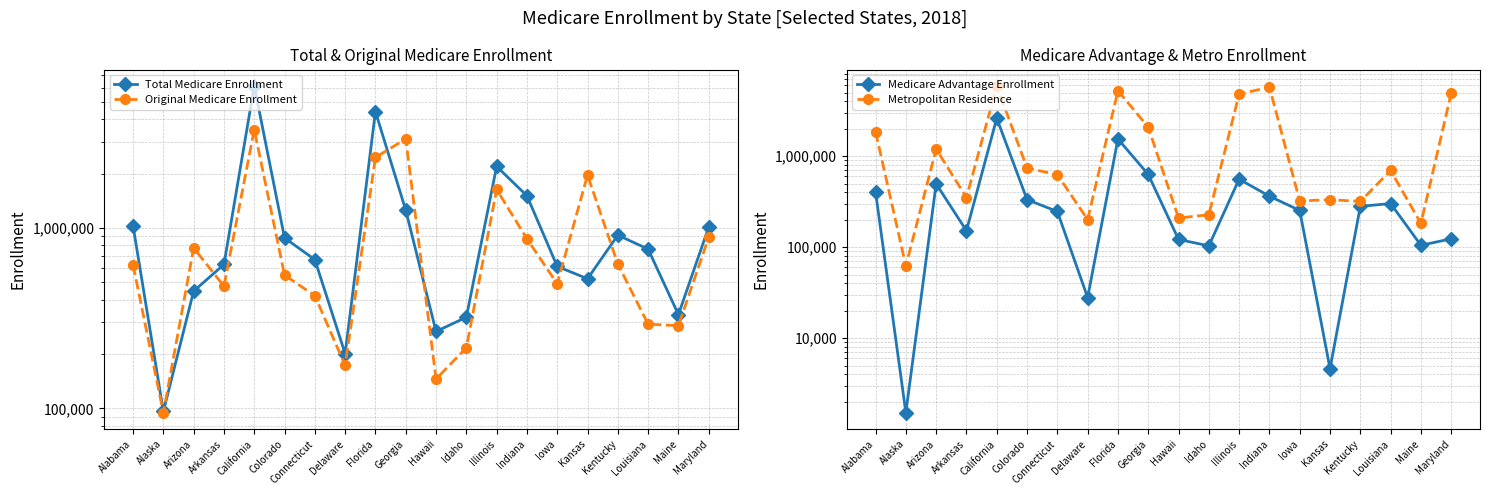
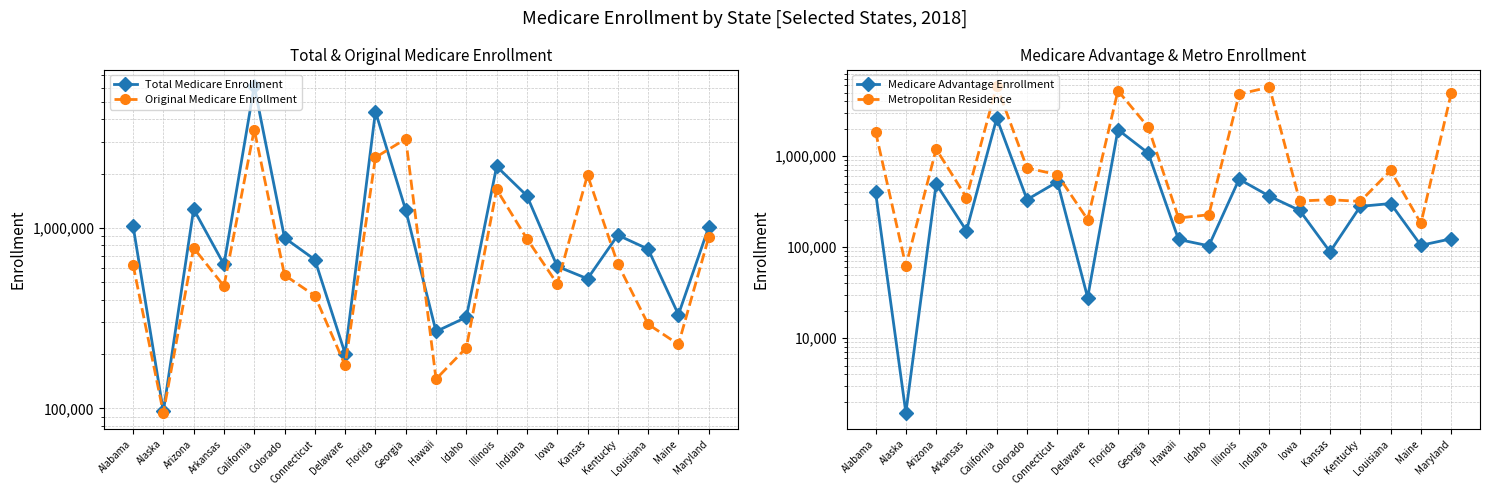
  {
    "Total & Original Medicare Enrollment": {
      "Total Medicare Enrollment": {
        "Alabama": "1,000,000",
-       "Arizona": "450,000",
+       "Arizona": "1,300,000",
        "Arkansas": "630,000",
        "Colorado": "900,000",
        "Connecticut": "670,000",
        "Delaware": "200,000",
        "Florida": "4,400,000",
        "Georgia": "1,300,000",
        "Hawaii": "270,000",
        "Idaho": "320,000",
        "Illinois": "2,200,000",
        "Indiana": "1,500,000",
        "Iowa": "610,000",
        "Kansas": "520,000",
        "Kentucky": "900,000",
        "Louisiana": "760,000",
        "Maine": "330,000",
        "Maryland": "1,000,000"
      },
      "Original Medicare Enrollment": {
        "Alabama": "620,000",
        "Arizona": "780,000",
        "Arkansas": "480,000",
        "California": "3,500,000",
        "Colorado": "550,000",
        "Connecticut": "420,000",
        "Delaware": "170,000",
        "Florida": "2,500,000",
        "Georgia": "3,100,000",
        "Hawaii": "150,000",
        "Idaho": "220,000",
        "Illinois": "1,600,000",
        "Indiana": "900,000",
        "Iowa": "490,000",
        "Kansas": "2,000,000",
        "Kentucky": "630,000",
        "Louisiana": "290,000",
-       "Maine": "290,000",
+       "Maine": "230,000",
        "Maryland": "900,000"
      }
    },
    "Medicare Advantage & Metro Enrollment": {
      "Medicare Advantage Enrollment": {
        "Alabama": "400,000",
        "Alaska": "1,500",
        "Arizona": "500,000",
        "Arkansas": "150,000",
        "California": "2,600,000",
        "Colorado": "330,000",
-       "Connecticut": "250,000",
+       "Connecticut": "500,000",
        "Delaware": "28,000",
-       "Florida": "1,500,000",
-       "Georgia": "600,000",
+       "Florida": "2,000,000",
+       "Georgia": "1,100,000",
        "Hawaii": "120,000",
        "Idaho": "100,000",
        "Illinois": "600,000",
        "Indiana": "360,000",
        "Iowa": "250,000",
-       "Kansas": "5,000",
+       "Kansas": "90,000",
        "Kentucky": "280,000",
        "Louisiana": "300,000",
        "Maine": "100,000",
        "Maryland": "120,000"
      },
      "Metropolitan Residence": {
        "Alabama": "1,900,000",
        "Alaska": "60,000",
        "Arizona": "1,200,000",
        "Arkansas": "350,000",
        "Colorado": "700,000",
        "Connecticut": "600,000",
        "Delaware": "200,000",
        "Florida": "5,000,000",
        "Georgia": "2,100,000",
        "Hawaii": "210,000",
        "Idaho": "230,000",
        "Illinois": "5,000,000",
        "Indiana": "6,000,000",
        "Iowa": "320,000",
        "Kansas": "330,000",
        "Kentucky": "320,000",
        "Louisiana": "700,000",
        "Maine": "180,000",
        "Maryland": "5,000,000"
      }
    }
  }
